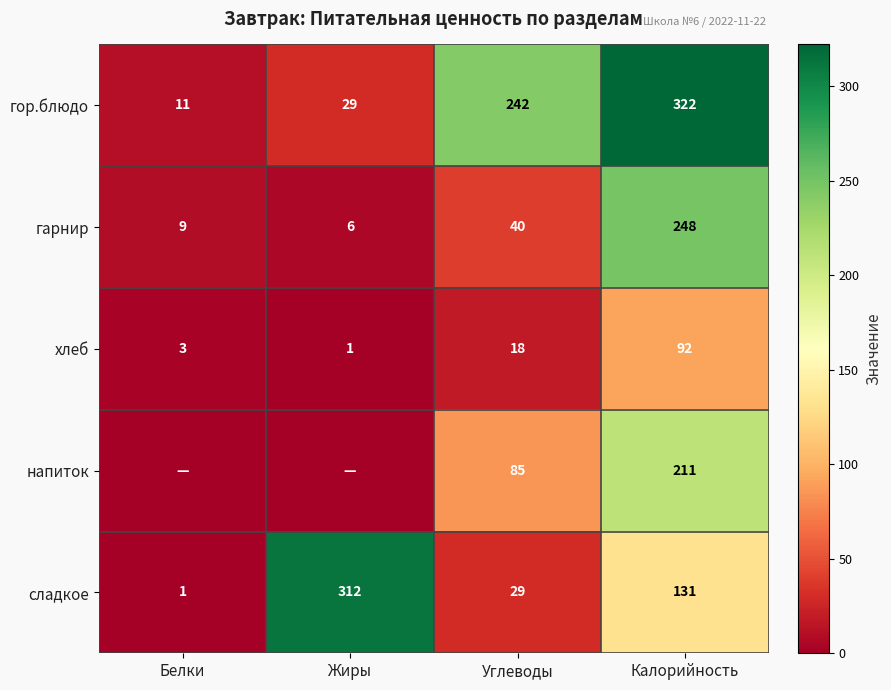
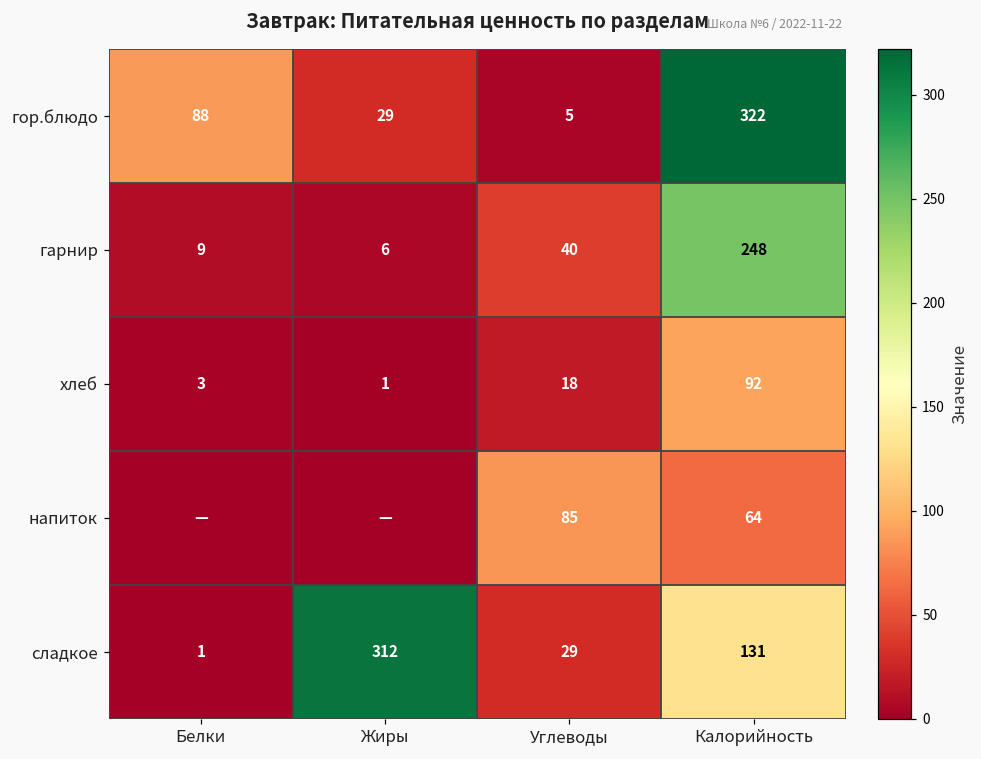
  {
    "гор.блюдо": {
-     "Белки": 11,
+     "Белки": 88,
      "Жиры": 29,
-     "Углеводы": 242,
+     "Углеводы": 5,
      "Калорийность": 322
    },
    "гарнир": {
      "Белки": 9,
      "Жиры": 6,
      "Углеводы": 40,
      "Калорийность": 248
    },
    "хлеб": {
      "Белки": 3,
      "Жиры": 1,
      "Углеводы": 18,
      "Калорийность": 92
    },
    "напиток": {
      "Углеводы": 85,
-     "Калорийность": 211
+     "Калорийность": 64
    },
    "сладкое": {
      "Белки": 1,
      "Жиры": 312,
      "Углеводы": 29,
      "Калорийность": 131
    }
  }
